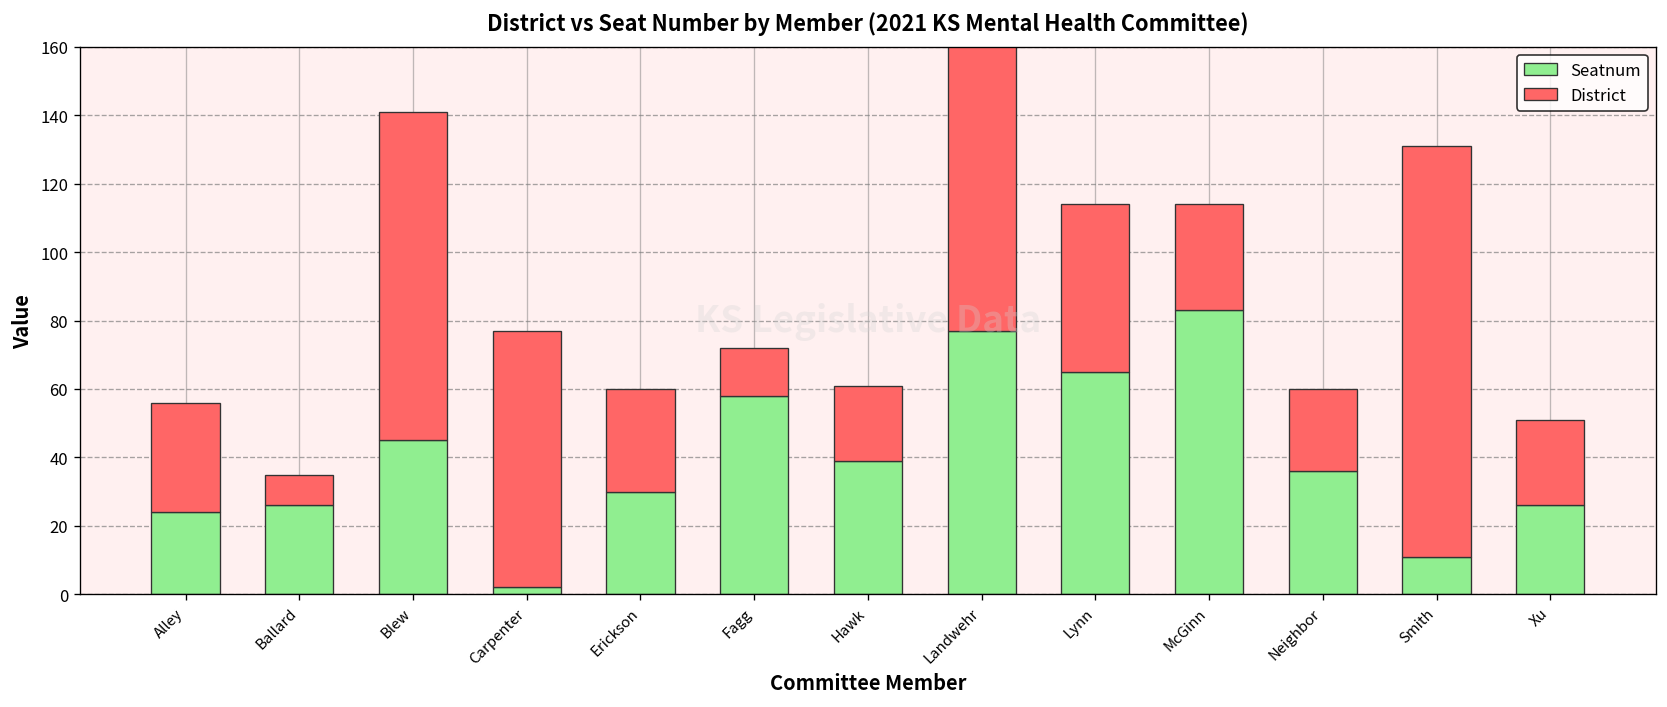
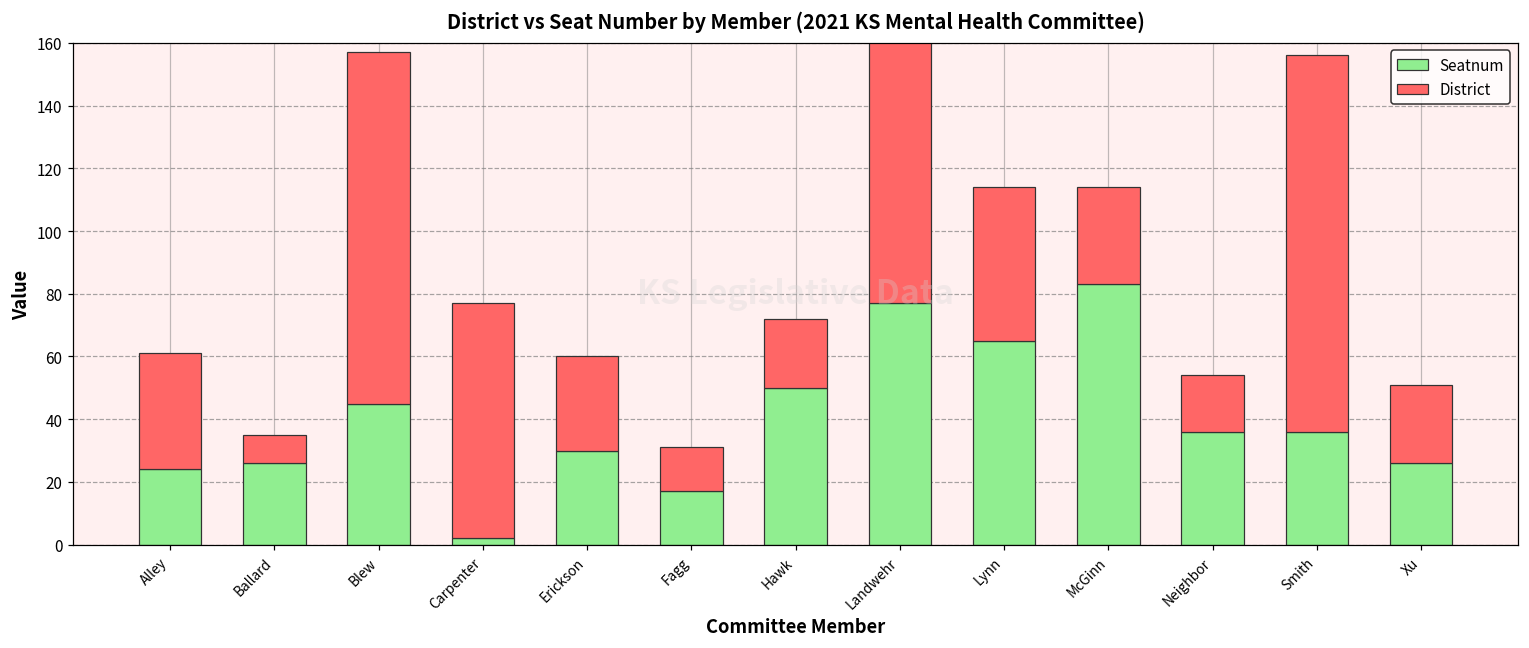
  {
    "Seatnum": {
      "Alley": 24,
      "Ballard": 26,
      "Blew": 45,
      "Carpenter": 2,
      "Erickson": 30,
-     "Fagg": 58,
-     "Hawk": 39,
+     "Fagg": 17,
+     "Hawk": 50,
      "Landwehr": 77,
      "Lynn": 65,
      "McGinn": 83,
      "Neighbor": 36,
-     "Smith": 11,
+     "Smith": 36,
      "Xu": 26
    },
    "District": {
-     "Alley": 32,
+     "Alley": 37,
      "Ballard": 9,
-     "Blew": 96,
+     "Blew": 112,
      "Carpenter": 75,
      "Erickson": 30,
      "Fagg": 14,
      "Hawk": 22,
      "Lynn": 49,
      "McGinn": 31,
-     "Neighbor": 24,
+     "Neighbor": 18,
      "Smith": 120,
      "Xu": 25
    }
  }
